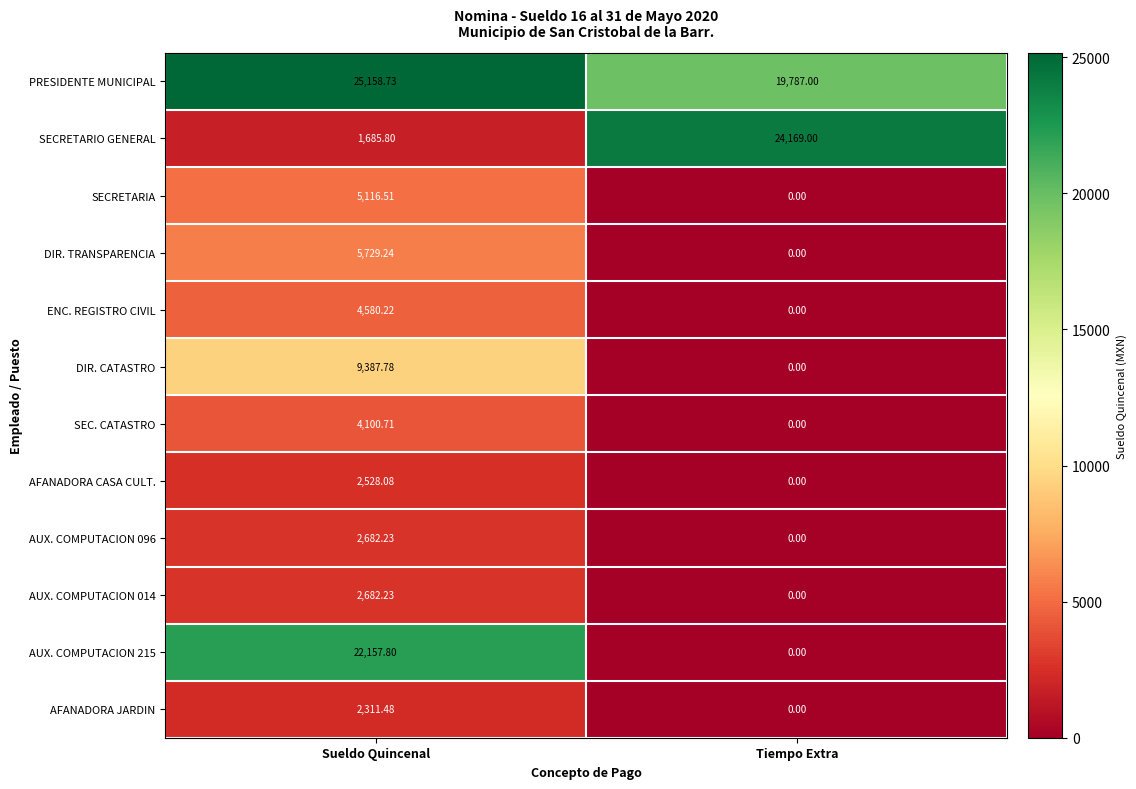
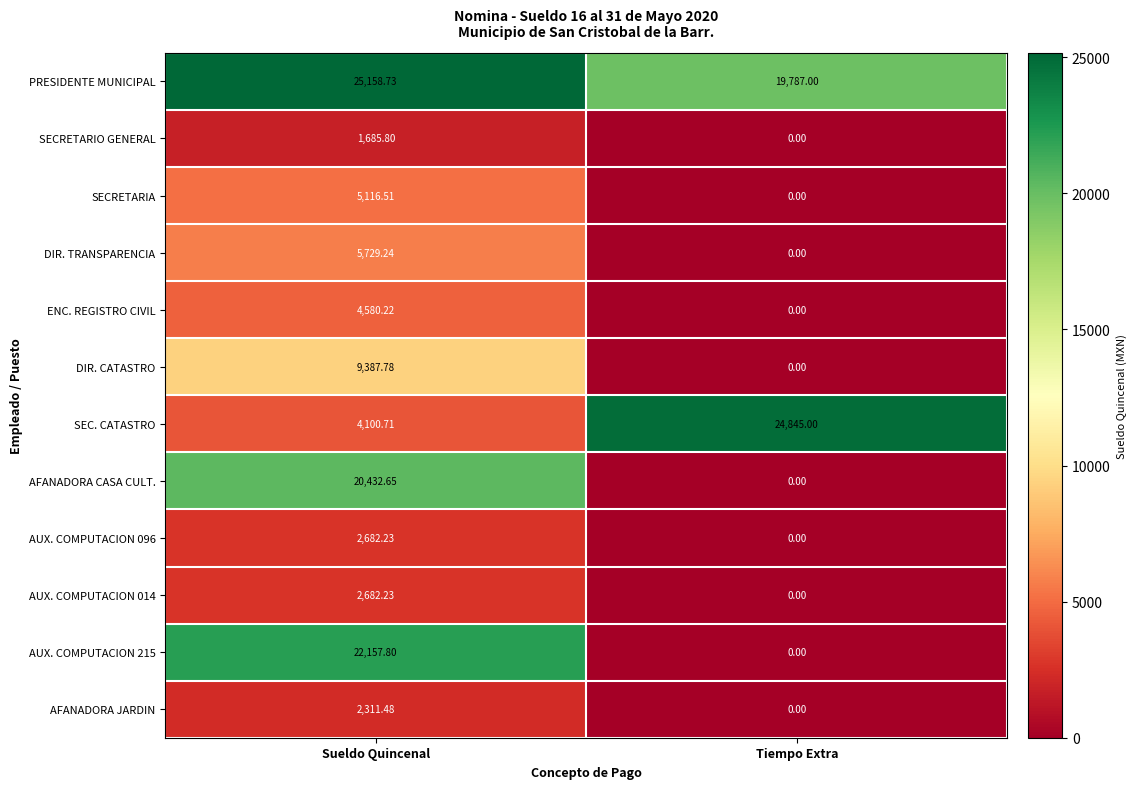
  {
    "PRESIDENTE MUNICIPAL": {
      "Sueldo Quincenal": "25,158.73",
      "Tiempo Extra": "19,787.00"
    },
    "SECRETARIO GENERAL": {
      "Sueldo Quincenal": "1,685.80",
-     "Tiempo Extra": "24,169.00"
+     "Tiempo Extra": "0.00"
    },
    "SECRETARIA": {
      "Sueldo Quincenal": "5,116.51",
      "Tiempo Extra": "0.00"
    },
    "DIR. TRANSPARENCIA": {
      "Sueldo Quincenal": "5,729.24",
      "Tiempo Extra": "0.00"
    },
    "ENC. REGISTRO CIVIL": {
      "Sueldo Quincenal": "4,580.22",
      "Tiempo Extra": "0.00"
    },
    "DIR. CATASTRO": {
      "Sueldo Quincenal": "9,387.78",
      "Tiempo Extra": "0.00"
    },
    "SEC. CATASTRO": {
      "Sueldo Quincenal": "4,100.71",
-     "Tiempo Extra": "0.00"
+     "Tiempo Extra": "24,845.00"
    },
    "AFANADORA CASA CULT.": {
-     "Sueldo Quincenal": "2,528.08",
+     "Sueldo Quincenal": "20,432.65",
      "Tiempo Extra": "0.00"
    },
    "AUX. COMPUTACION 096": {
      "Sueldo Quincenal": "2,682.23",
      "Tiempo Extra": "0.00"
    },
    "AUX. COMPUTACION 014": {
      "Sueldo Quincenal": "2,682.23",
      "Tiempo Extra": "0.00"
    },
    "AUX. COMPUTACION 215": {
      "Sueldo Quincenal": "22,157.80",
      "Tiempo Extra": "0.00"
    },
    "AFANADORA JARDIN": {
      "Sueldo Quincenal": "2,311.48",
      "Tiempo Extra": "0.00"
    }
  }
